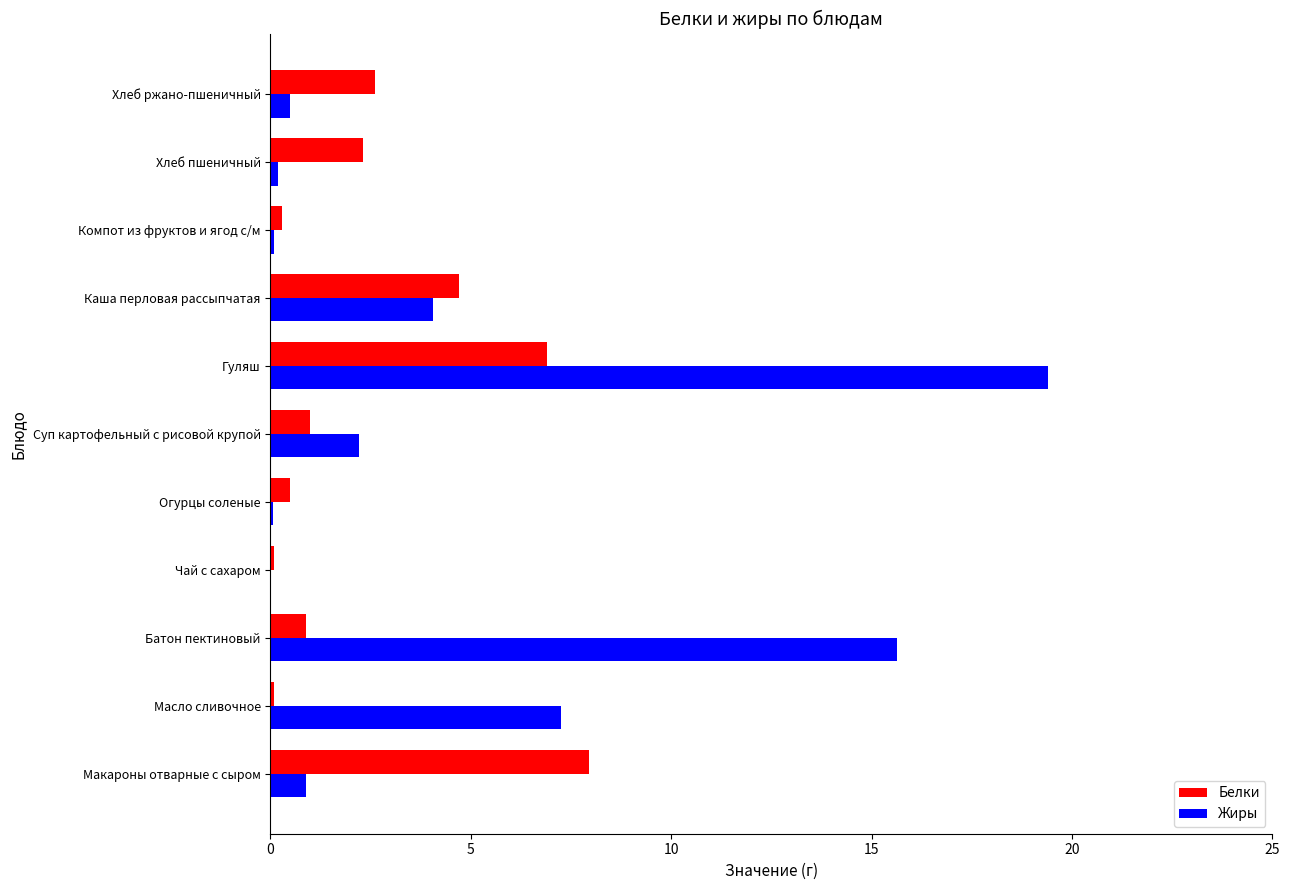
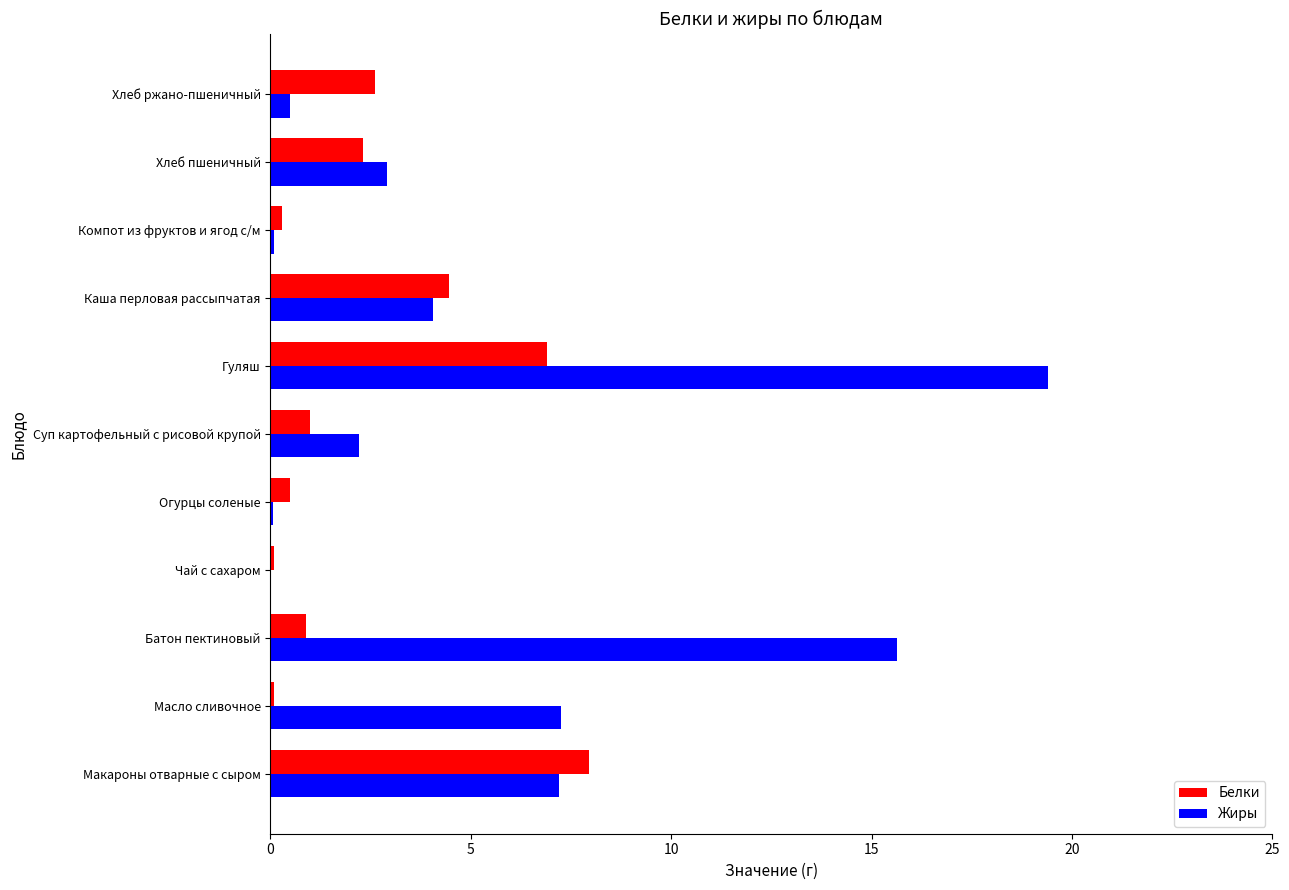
  {
    "Белки": {
      "Хлеб ржано-пшеничный": 2.6,
      "Хлеб пшеничный": 2.3,
      "Компот из фруктов и ягод с/м": 0.3,
-     "Каша перловая рассыпчатая": 4.7,
+     "Каша перловая рассыпчатая": 4.5,
      "Гуляш": 6.9,
      "Суп картофельный с рисовой крупой": 1.0,
      "Огурцы соленые": 0.5,
      "Чай с сахаром": 0.1,
      "Батон пектиновый": 0.9,
      "Масло сливочное": 0.1,
      "Макароны отварные с сыром": 8.0
    },
    "Жиры": {
      "Хлеб ржано-пшеничный": 0.5,
-     "Хлеб пшеничный": 0.2,
+     "Хлеб пшеничный": 2.9,
      "Компот из фруктов и ягод с/м": 0.1,
      "Каша перловая рассыпчатая": 4.1,
      "Гуляш": 19.4,
      "Суп картофельный с рисовой крупой": 2.2,
      "Батон пектиновый": 15.6,
      "Масло сливочное": 7.3,
-     "Макароны отварные с сыром": 0.9
+     "Макароны отварные с сыром": 7.2
    }
  }
